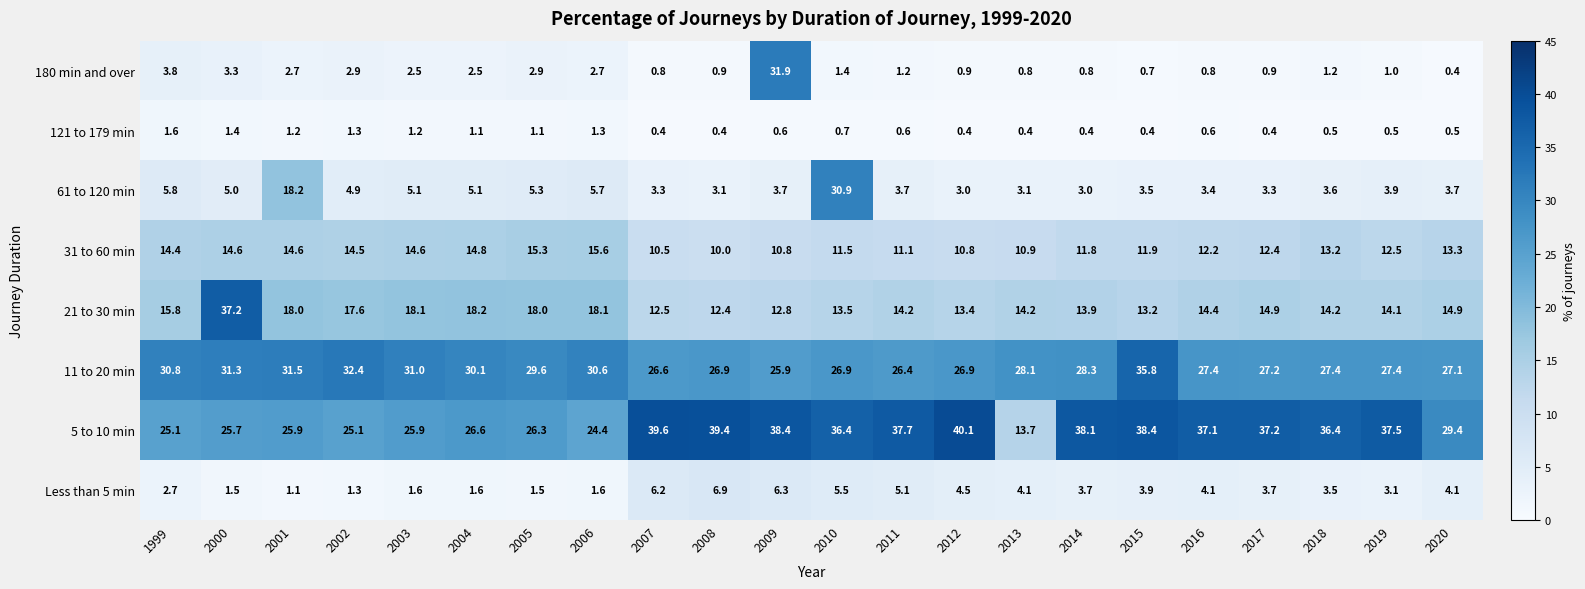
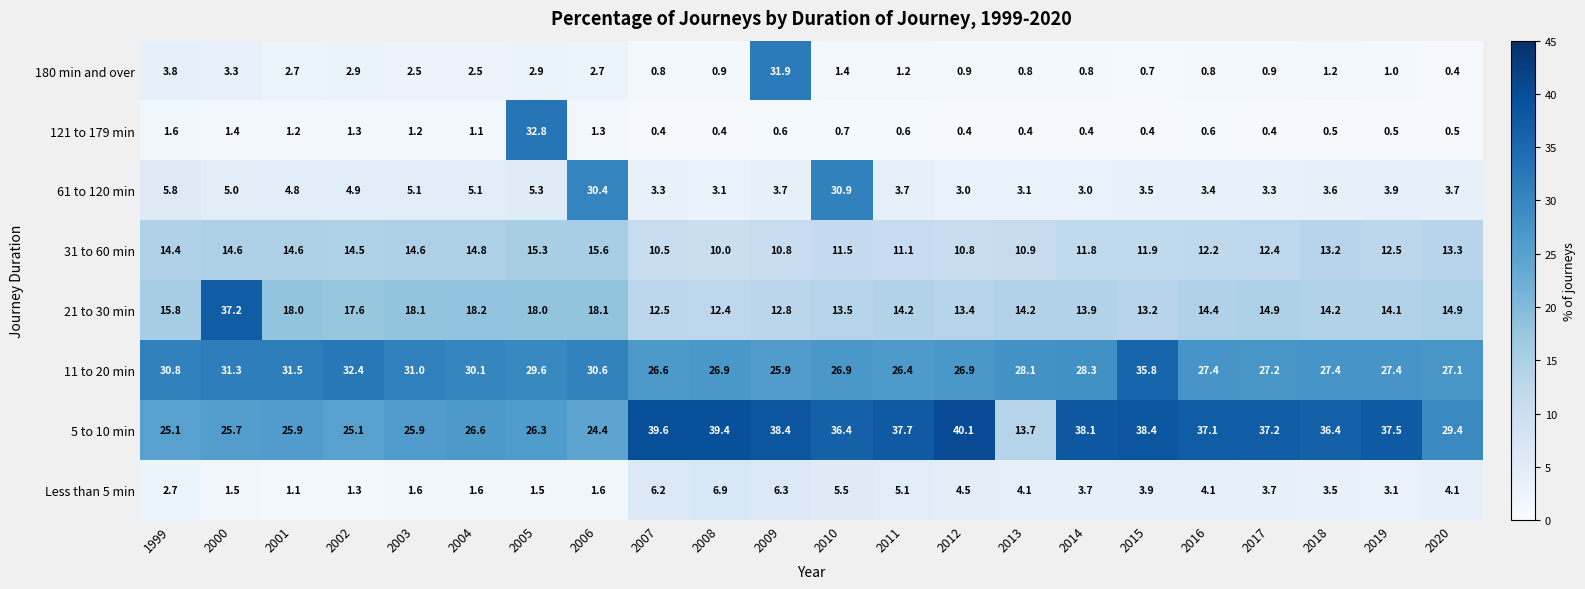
  {
    "180 min and over": {
      "1999": 3.8,
      "2000": 3.3,
      "2001": 2.7,
      "2002": 2.9,
      "2003": 2.5,
      "2004": 2.5,
      "2005": 2.9,
      "2006": 2.7,
      "2007": 0.8,
      "2008": 0.9,
      "2009": 31.9,
      "2010": 1.4,
      "2011": 1.2,
      "2012": 0.9,
      "2013": 0.8,
      "2014": 0.8,
      "2015": 0.7,
      "2016": 0.8,
      "2017": 0.9,
      "2018": 1.2,
      "2019": 1.0,
      "2020": 0.4
    },
    "121 to 179 min": {
      "1999": 1.6,
      "2000": 1.4,
      "2001": 1.2,
      "2002": 1.3,
      "2003": 1.2,
      "2004": 1.1,
-     "2005": 1.1,
+     "2005": 32.8,
      "2006": 1.3,
      "2007": 0.4,
      "2008": 0.4,
      "2009": 0.6,
      "2010": 0.7,
      "2011": 0.6,
      "2012": 0.4,
      "2013": 0.4,
      "2014": 0.4,
      "2015": 0.4,
      "2016": 0.6,
      "2017": 0.4,
      "2018": 0.5,
      "2019": 0.5,
      "2020": 0.5
    },
    "61 to 120 min": {
      "1999": 5.8,
      "2000": 5.0,
-     "2001": 18.2,
+     "2001": 4.8,
      "2002": 4.9,
      "2003": 5.1,
      "2004": 5.1,
      "2005": 5.3,
-     "2006": 5.7,
+     "2006": 30.4,
      "2007": 3.3,
      "2008": 3.1,
      "2009": 3.7,
      "2010": 30.9,
      "2011": 3.7,
      "2012": 3.0,
      "2013": 3.1,
      "2014": 3.0,
      "2015": 3.5,
      "2016": 3.4,
      "2017": 3.3,
      "2018": 3.6,
      "2019": 3.9,
      "2020": 3.7
    },
    "31 to 60 min": {
      "1999": 14.4,
      "2000": 14.6,
      "2001": 14.6,
      "2002": 14.5,
      "2003": 14.6,
      "2004": 14.8,
      "2005": 15.3,
      "2006": 15.6,
      "2007": 10.5,
      "2008": 10.0,
      "2009": 10.8,
      "2010": 11.5,
      "2011": 11.1,
      "2012": 10.8,
      "2013": 10.9,
      "2014": 11.8,
      "2015": 11.9,
      "2016": 12.2,
      "2017": 12.4,
      "2018": 13.2,
      "2019": 12.5,
      "2020": 13.3
    },
    "21 to 30 min": {
      "1999": 15.8,
      "2000": 37.2,
      "2001": 18.0,
      "2002": 17.6,
      "2003": 18.1,
      "2004": 18.2,
      "2005": 18.0,
      "2006": 18.1,
      "2007": 12.5,
      "2008": 12.4,
      "2009": 12.8,
      "2010": 13.5,
      "2011": 14.2,
      "2012": 13.4,
      "2013": 14.2,
      "2014": 13.9,
      "2015": 13.2,
      "2016": 14.4,
      "2017": 14.9,
      "2018": 14.2,
      "2019": 14.1,
      "2020": 14.9
    },
    "11 to 20 min": {
      "1999": 30.8,
      "2000": 31.3,
      "2001": 31.5,
      "2002": 32.4,
      "2003": 31.0,
      "2004": 30.1,
      "2005": 29.6,
      "2006": 30.6,
      "2007": 26.6,
      "2008": 26.9,
      "2009": 25.9,
      "2010": 26.9,
      "2011": 26.4,
      "2012": 26.9,
      "2013": 28.1,
      "2014": 28.3,
      "2015": 35.8,
      "2016": 27.4,
      "2017": 27.2,
      "2018": 27.4,
      "2019": 27.4,
      "2020": 27.1
    },
    "5 to 10 min": {
      "1999": 25.1,
      "2000": 25.7,
      "2001": 25.9,
      "2002": 25.1,
      "2003": 25.9,
      "2004": 26.6,
      "2005": 26.3,
      "2006": 24.4,
      "2007": 39.6,
      "2008": 39.4,
      "2009": 38.4,
      "2010": 36.4,
      "2011": 37.7,
      "2012": 40.1,
      "2013": 13.7,
      "2014": 38.1,
      "2015": 38.4,
      "2016": 37.1,
      "2017": 37.2,
      "2018": 36.4,
      "2019": 37.5,
      "2020": 29.4
    },
    "Less than 5 min": {
      "1999": 2.7,
      "2000": 1.5,
      "2001": 1.1,
      "2002": 1.3,
      "2003": 1.6,
      "2004": 1.6,
      "2005": 1.5,
      "2006": 1.6,
      "2007": 6.2,
      "2008": 6.9,
      "2009": 6.3,
      "2010": 5.5,
      "2011": 5.1,
      "2012": 4.5,
      "2013": 4.1,
      "2014": 3.7,
      "2015": 3.9,
      "2016": 4.1,
      "2017": 3.7,
      "2018": 3.5,
      "2019": 3.1,
      "2020": 4.1
    }
  }
